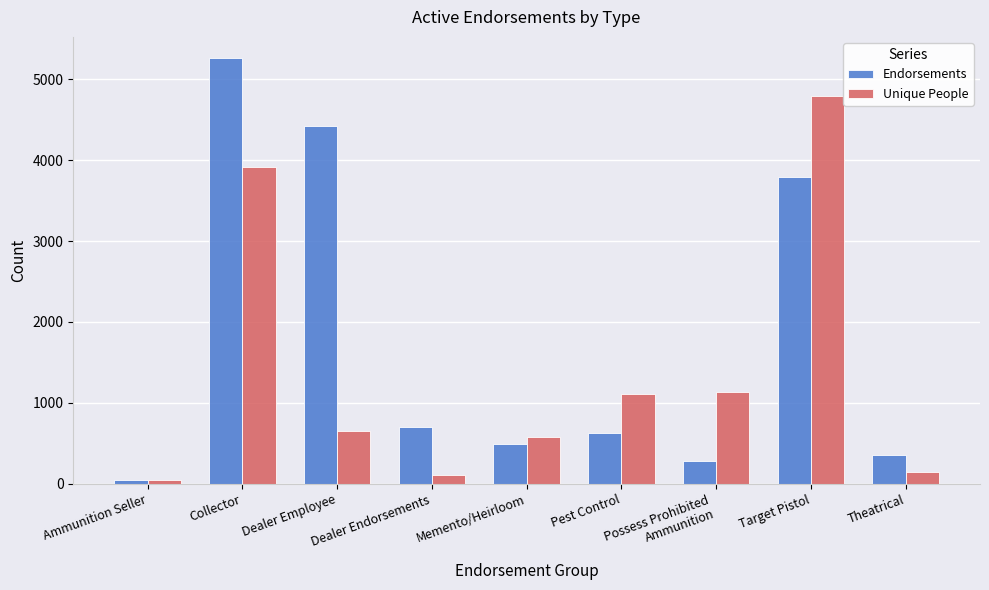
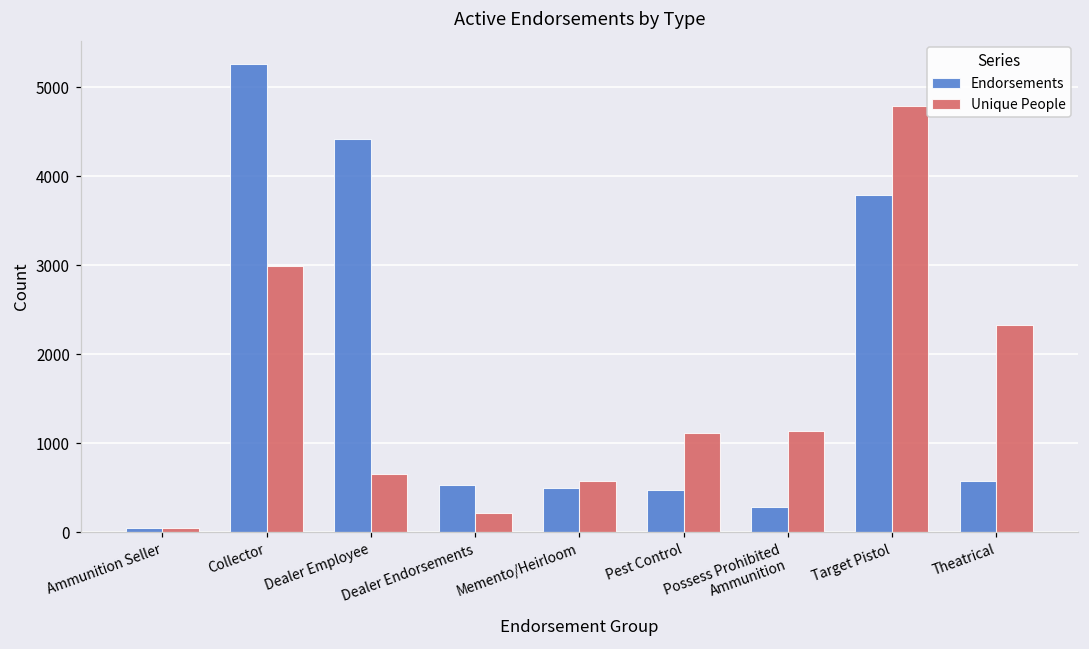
  {
    "Endorsements": {
      "Ammunition Seller": 0,
      "Collector": 5300,
      "Dealer Employee": 4400,
-     "Dealer Endorsements": 700,
+     "Dealer Endorsements": 500,
      "Memento/Heirloom": 500,
-     "Pest Control": 600,
+     "Pest Control": 500,
      "Possess Prohibited Ammunition": 300,
      "Target Pistol": 3800,
-     "Theatrical": 400
+     "Theatrical": 600
    },
    "Unique People": {
      "Ammunition Seller": 0,
-     "Collector": 3900,
+     "Collector": 3000,
      "Dealer Employee": 700,
-     "Dealer Endorsements": 100,
+     "Dealer Endorsements": 200,
      "Memento/Heirloom": 600,
      "Pest Control": 1100,
      "Possess Prohibited Ammunition": 1100,
      "Target Pistol": 4800,
-     "Theatrical": 100
+     "Theatrical": 2300
    }
  }
